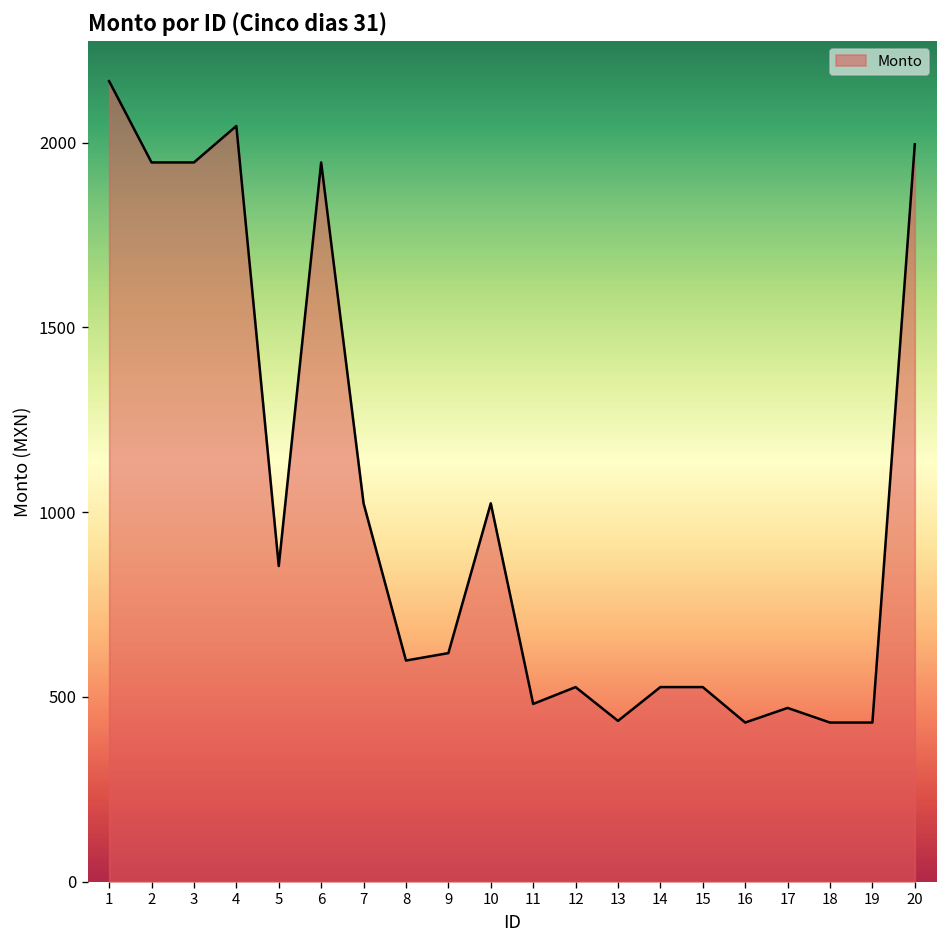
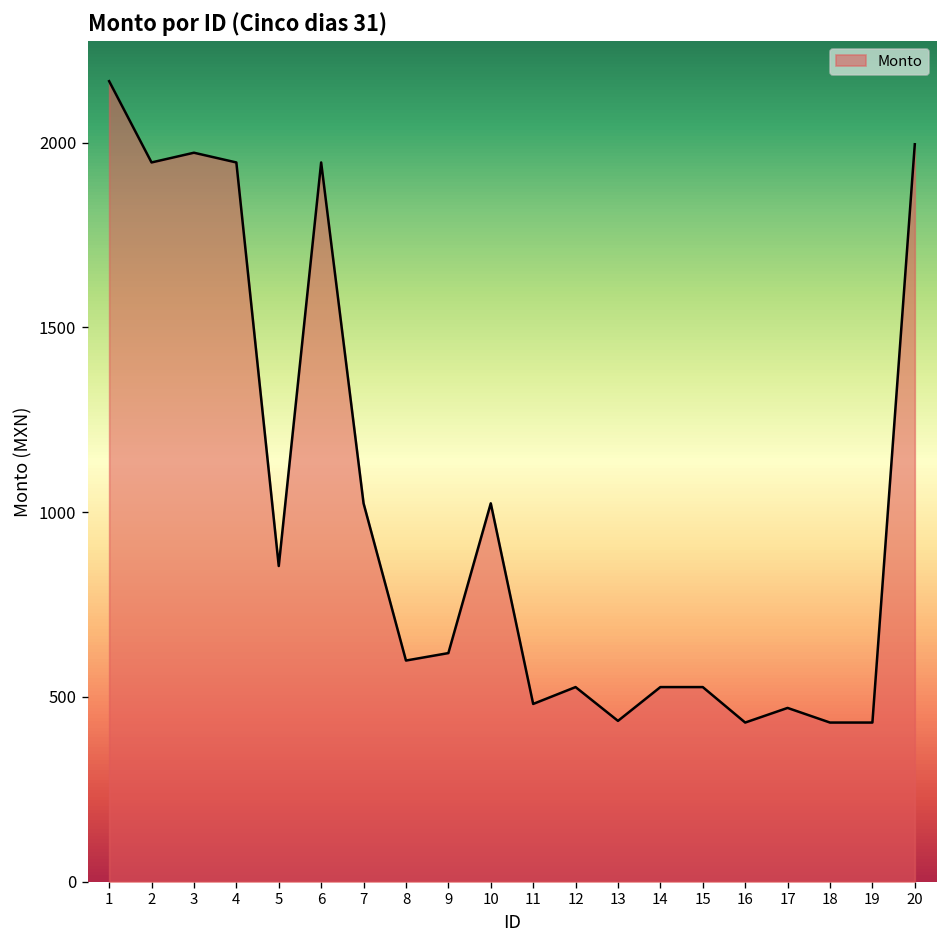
  {
    "1": 2170,
    "2": 1950,
-   "3": 1950,
-   "4": 2050,
+   "3": 1970,
+   "4": 1950,
    "5": 850,
    "6": 1950,
    "7": 1020,
    "8": 600,
    "9": 620,
    "10": 1020,
    "11": 480,
    "12": 530,
    "13": 440,
    "14": 530,
    "15": 530,
    "16": 430,
    "17": 470,
    "18": 430,
    "19": 430,
    "20": 2000
  }
